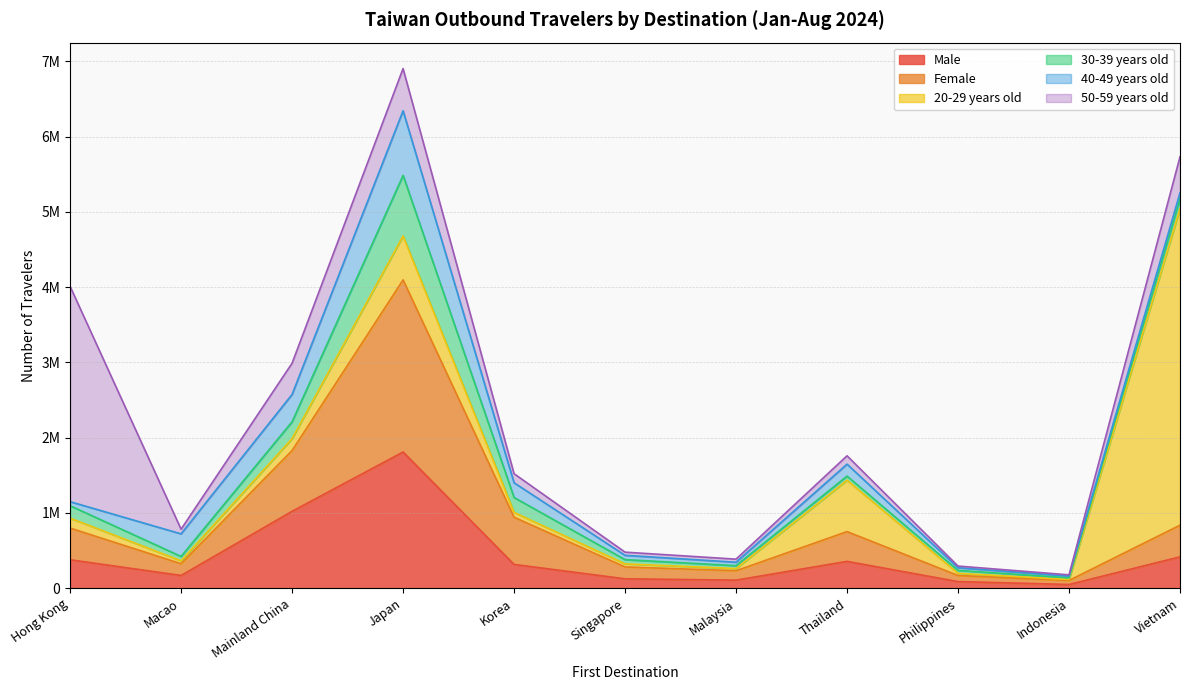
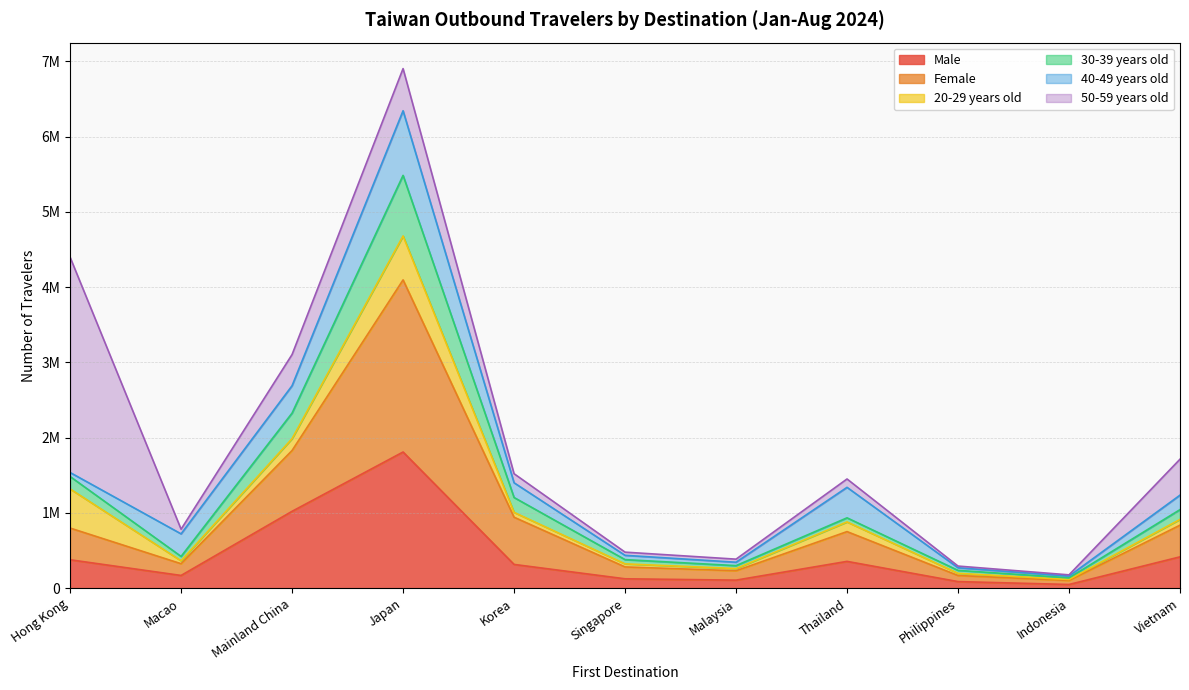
  {
    "20-29 years old": {
-     "Hong Kong": 100000,
+     "Hong Kong": 500000,
      "Macao": 0,
      "Mainland China": 200000,
      "Japan": 600000,
      "Korea": 100000,
      "Singapore": 0,
-     "Thailand": 700000,
-     "Vietnam": 4200000
+     "Thailand": 100000,
+     "Vietnam": 100000
    },
    "30-39 years old": {
      "Hong Kong": 200000,
      "Macao": 100000,
-     "Mainland China": 200000,
+     "Mainland China": 300000,
      "Japan": 800000,
      "Korea": 200000,
      "Singapore": 100000,
      "Malaysia": 0,
      "Thailand": 100000,
      "Philippines": 0,
      "Vietnam": 100000
    },
    "40-49 years old": {
      "Hong Kong": 100000,
      "Macao": 300000,
      "Mainland China": 400000,
      "Japan": 900000,
      "Korea": 200000,
      "Singapore": 100000,
      "Malaysia": 0,
-     "Thailand": 200000,
-     "Vietnam": 100000
+     "Thailand": 400000,
+     "Vietnam": 200000
    },
    "50-59 years old": {
      "Hong Kong": 2900000,
      "Macao": 100000,
      "Mainland China": 400000,
      "Japan": 600000,
      "Korea": 100000,
      "Singapore": 0,
      "Malaysia": 0,
      "Thailand": 100000,
      "Vietnam": 500000
    }
  }
